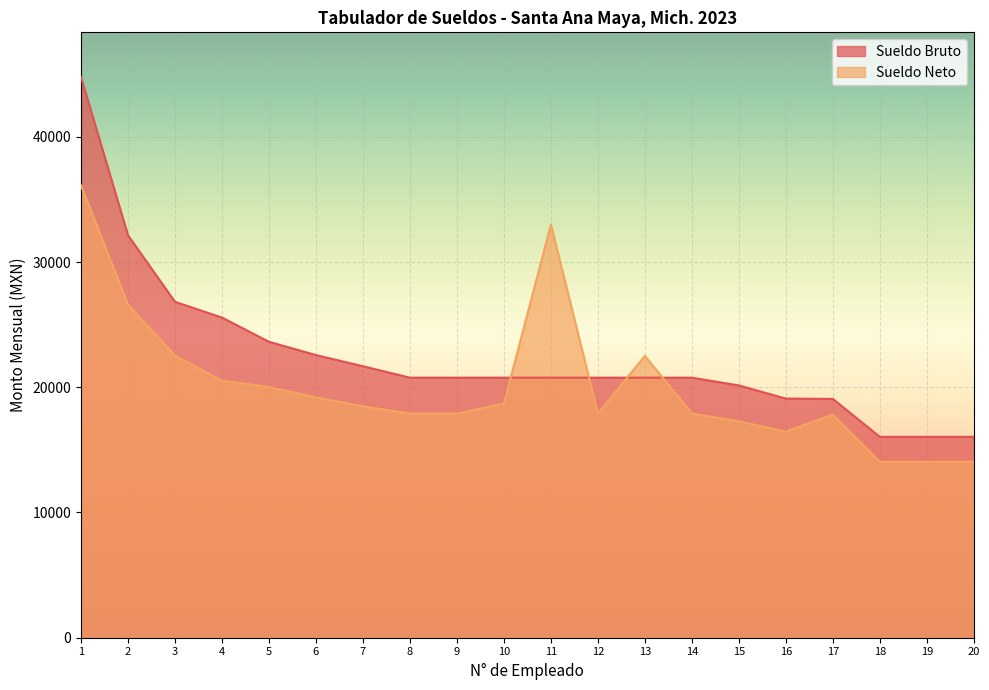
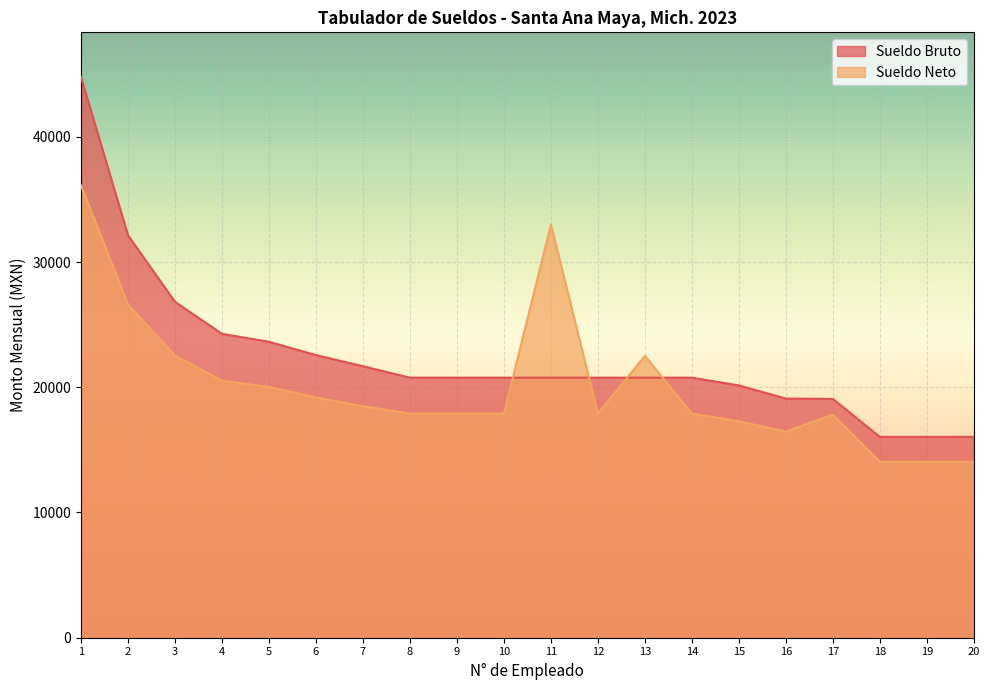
  {
    "Sueldo Bruto": {
      "1": 44800,
      "2": 32100,
      "3": 26800,
-     "4": 25600,
+     "4": 24300,
      "5": 23600,
      "6": 22600,
      "7": 21700,
      "8": 20800,
      "9": 20800,
      "10": 20800,
      "11": 20800,
      "12": 20800,
      "13": 20800,
      "14": 20800,
      "15": 20100,
      "16": 19100,
      "17": 19100,
      "18": 16000,
      "19": 16000,
      "20": 16000
    },
    "Sueldo Neto": {
      "1": 36100,
      "2": 26600,
      "3": 22500,
      "4": 20500,
      "5": 20000,
      "6": 19200,
      "7": 18500,
      "8": 17900,
      "9": 17900,
-     "10": 18700,
+     "10": 17900,
      "11": 33000,
      "12": 17900,
      "13": 22500,
      "14": 17900,
      "15": 17300,
      "16": 16500,
      "17": 17800,
      "18": 14100,
      "19": 14100,
      "20": 14100
    }
  }
